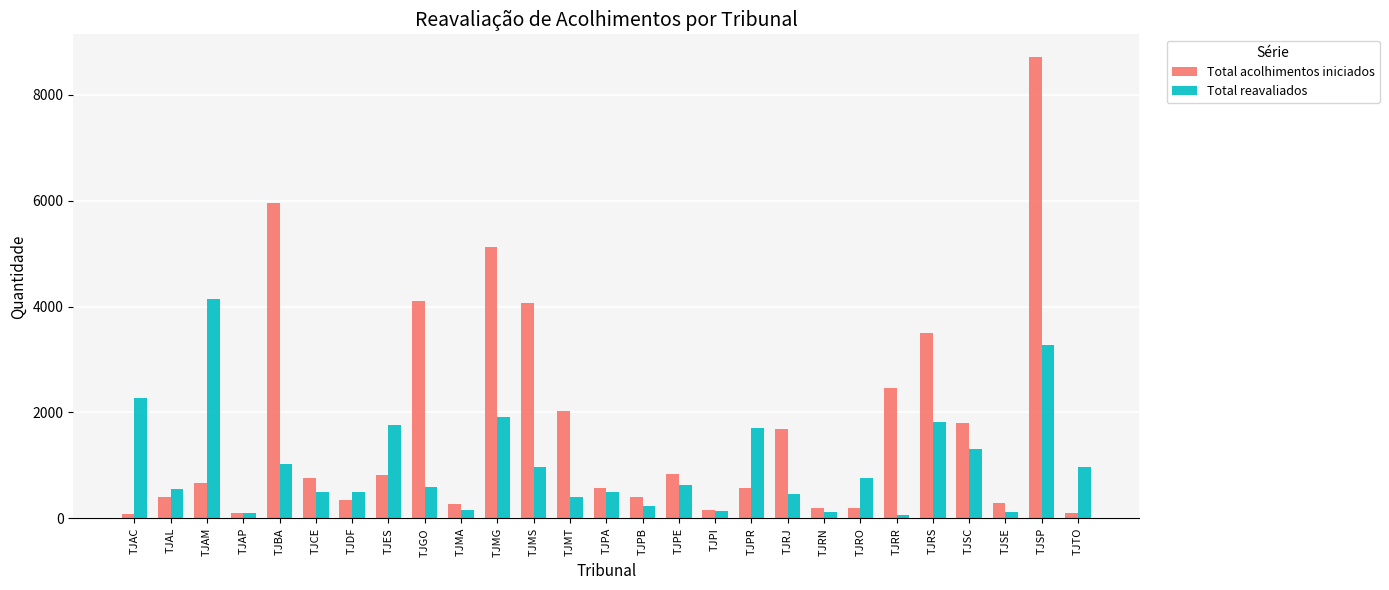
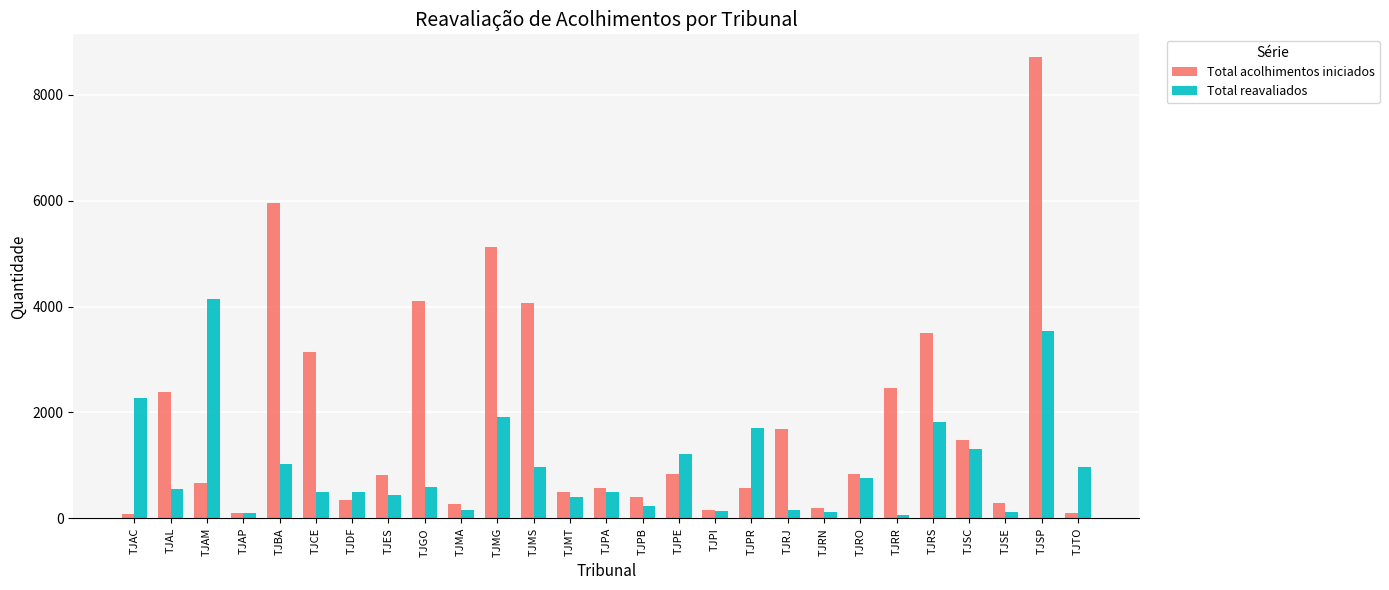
  {
    "Total acolhimentos iniciados": {
      "TJAC": 100,
-     "TJAL": 400,
+     "TJAL": 2400,
      "TJAM": 700,
      "TJAP": 100,
      "TJBA": 6000,
-     "TJCE": 800,
+     "TJCE": 3100,
      "TJDF": 300,
      "TJES": 800,
      "TJGO": 4100,
      "TJMA": 300,
      "TJMG": 5100,
      "TJMS": 4100,
-     "TJMT": 2000,
+     "TJMT": 500,
      "TJPA": 600,
      "TJPB": 400,
      "TJPE": 800,
      "TJPI": 200,
      "TJPR": 600,
      "TJRJ": 1700,
      "TJRN": 200,
-     "TJRO": 200,
+     "TJRO": 800,
      "TJRR": 2500,
      "TJRS": 3500,
-     "TJSC": 1800,
+     "TJSC": 1500,
      "TJSE": 300,
      "TJSP": 8700,
      "TJTO": 100
    },
    "Total reavaliados": {
      "TJAC": 2300,
      "TJAL": 600,
      "TJAM": 4100,
      "TJAP": 100,
      "TJBA": 1000,
      "TJCE": 500,
      "TJDF": 500,
-     "TJES": 1800,
+     "TJES": 400,
      "TJGO": 600,
      "TJMA": 200,
      "TJMG": 1900,
      "TJMS": 1000,
      "TJMT": 400,
      "TJPA": 500,
      "TJPB": 200,
-     "TJPE": 600,
+     "TJPE": 1200,
      "TJPI": 100,
      "TJPR": 1700,
-     "TJRJ": 500,
+     "TJRJ": 200,
      "TJRN": 100,
      "TJRO": 800,
      "TJRR": 100,
      "TJRS": 1800,
      "TJSC": 1300,
      "TJSE": 100,
-     "TJSP": 3300,
+     "TJSP": 3500,
      "TJTO": 1000
    }
  }
